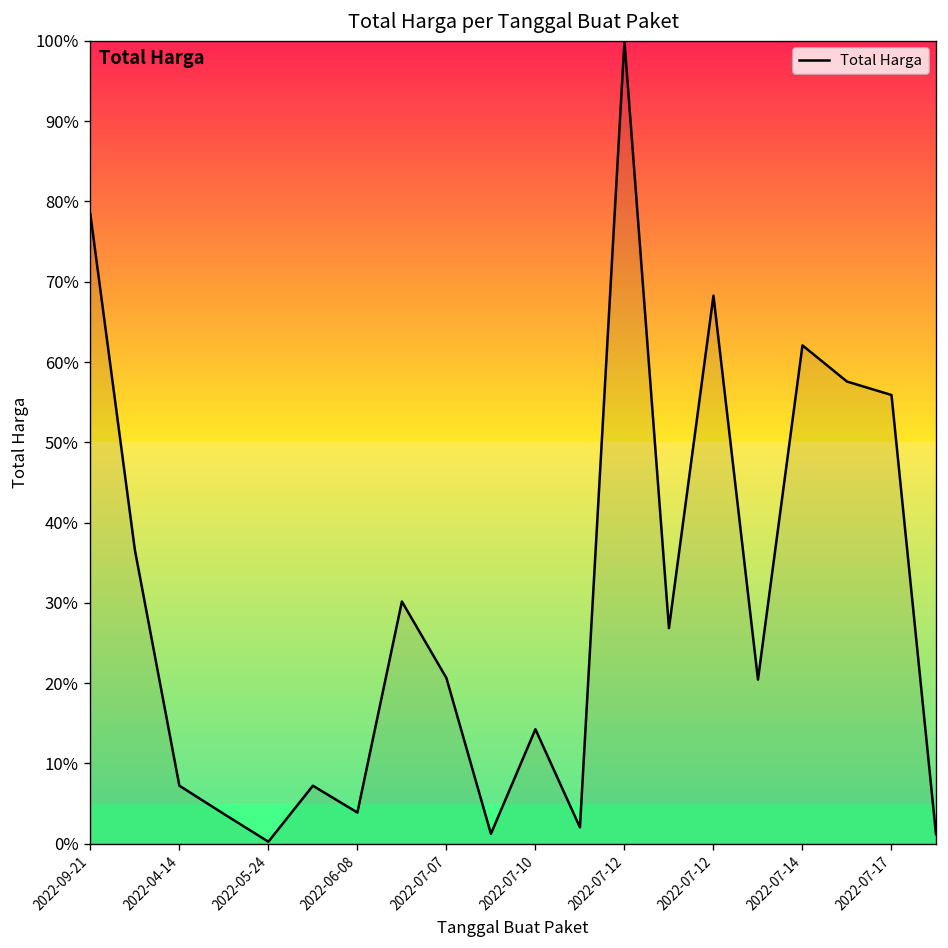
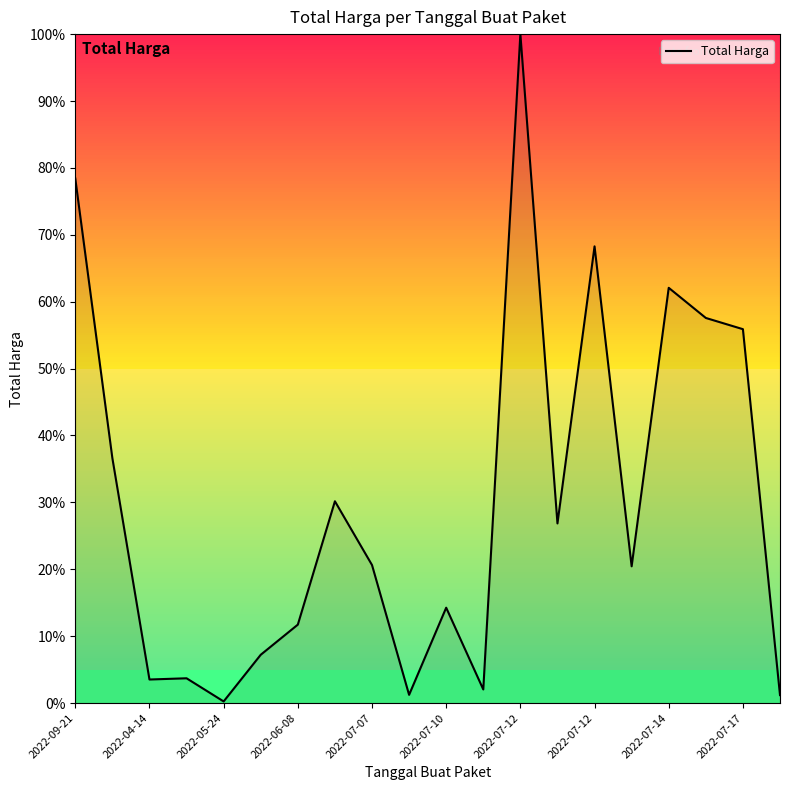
  {
    "2022-09-21": "78%",
-   "2022-04-14": "7%",
+   "2022-04-14": "4%",
    "2022-05-24": "0%",
-   "2022-06-08": "4%",
+   "2022-06-08": "12%",
    "2022-07-17": "56%"
  }
